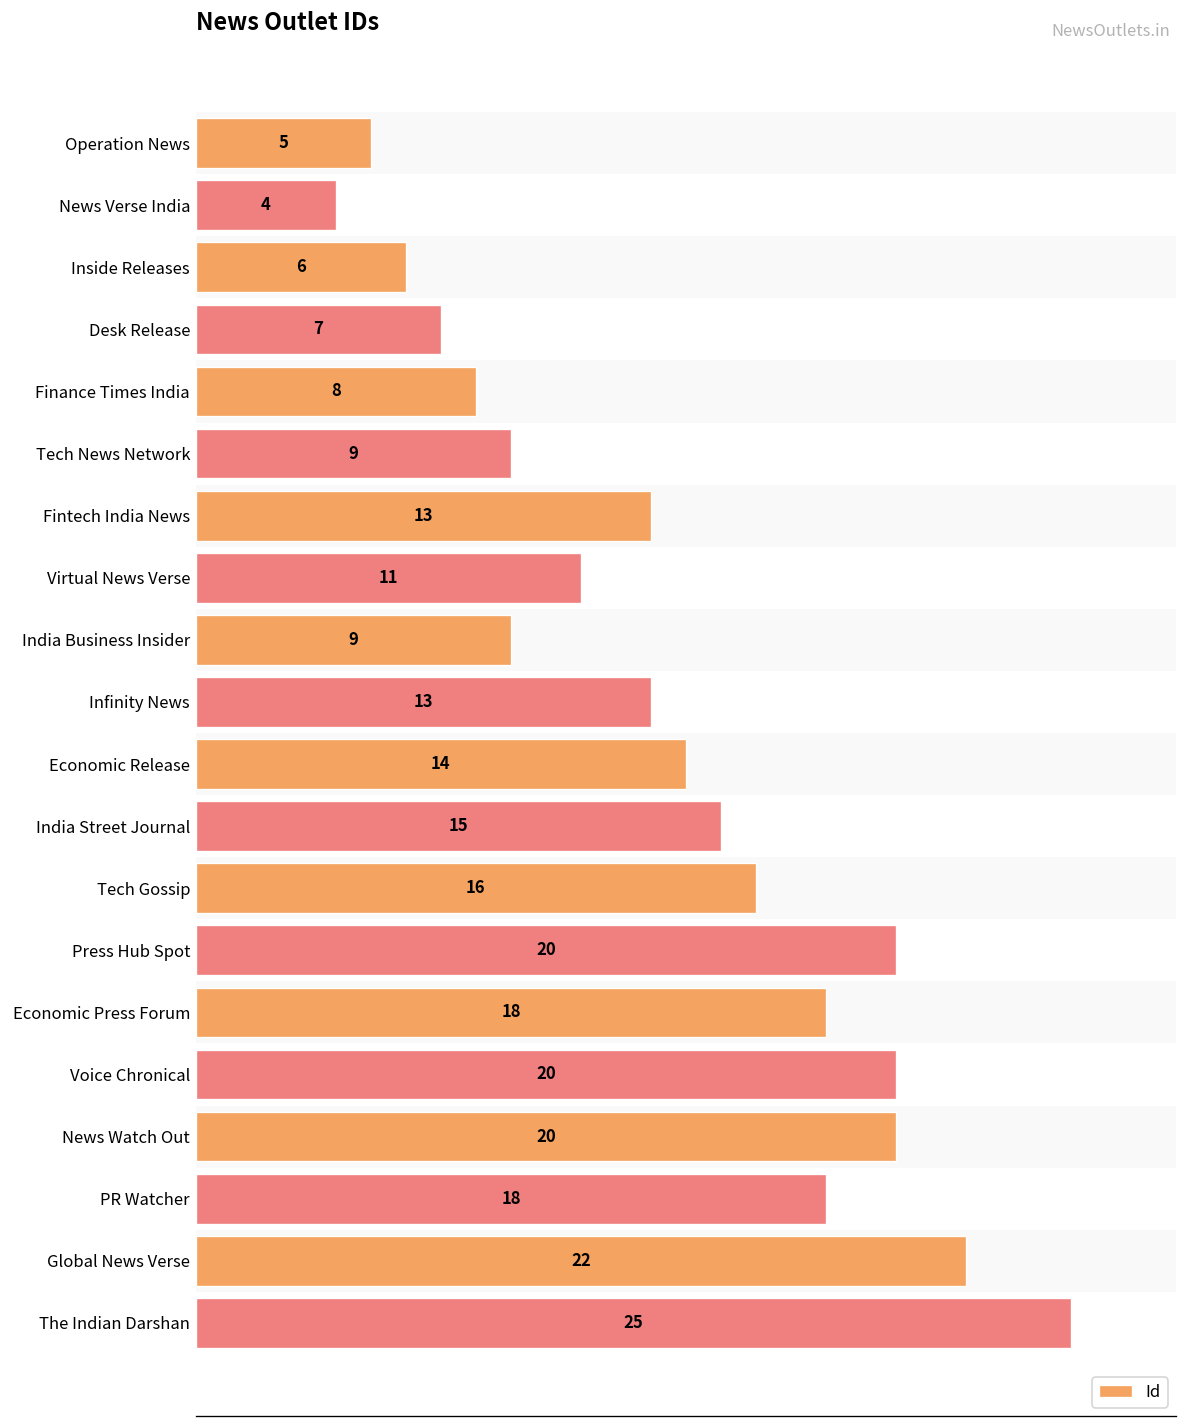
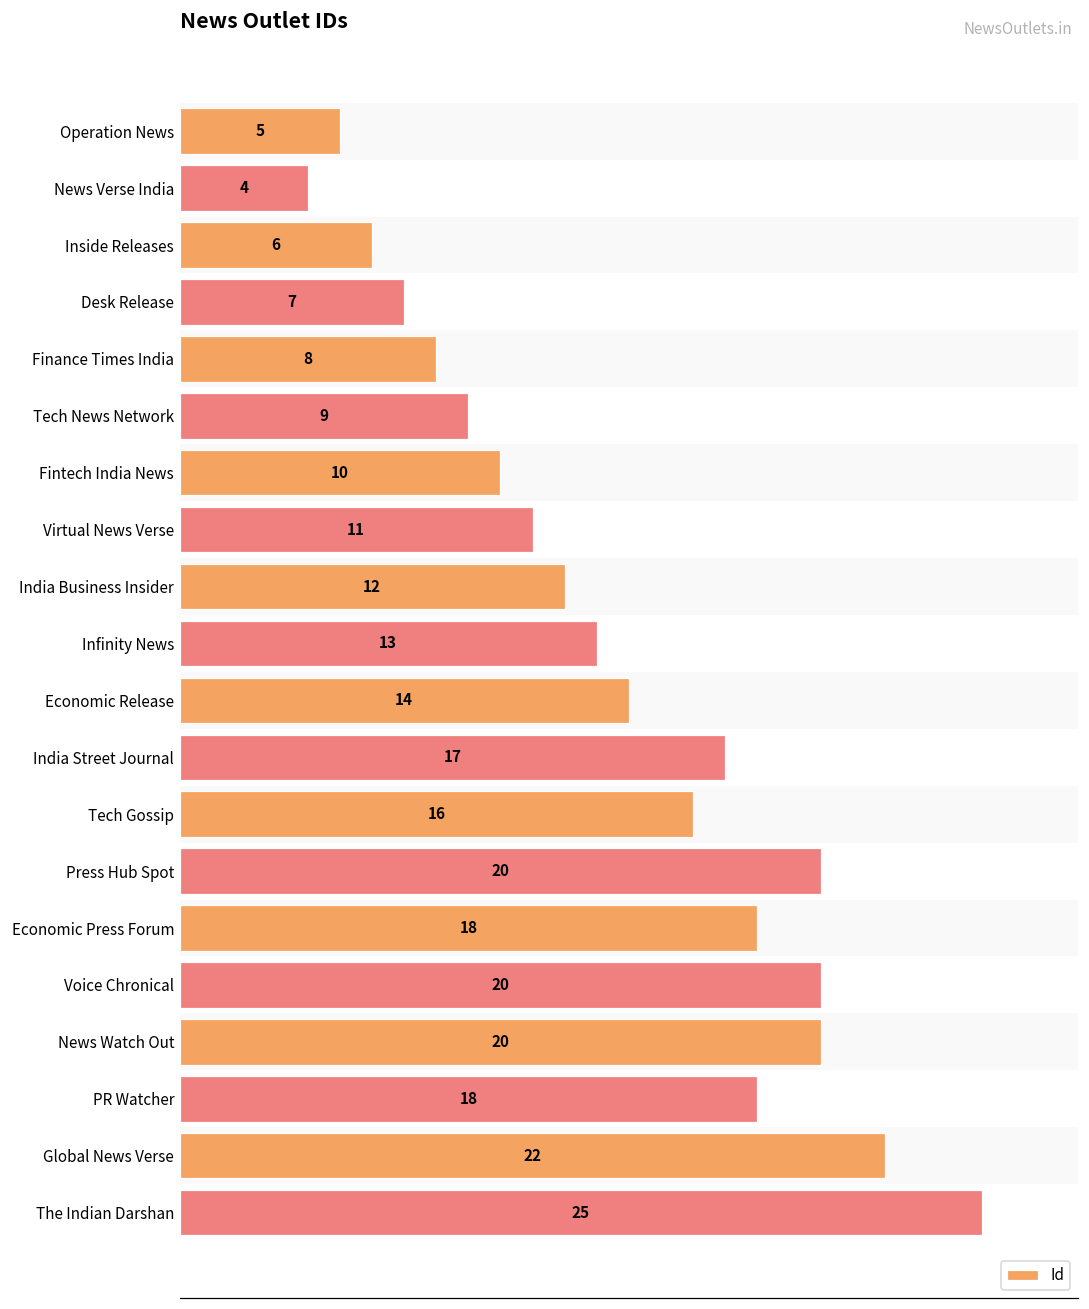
  {
    "Operation News": 5,
    "News Verse India": 4,
    "Inside Releases": 6,
    "Desk Release": 7,
    "Finance Times India": 8,
    "Tech News Network": 9,
-   "Fintech India News": 13,
+   "Fintech India News": 10,
    "Virtual News Verse": 11,
-   "India Business Insider": 9,
+   "India Business Insider": 12,
    "Infinity News": 13,
    "Economic Release": 14,
-   "India Street Journal": 15,
+   "India Street Journal": 17,
    "Tech Gossip": 16,
    "Press Hub Spot": 20,
    "Economic Press Forum": 18,
    "Voice Chronical": 20,
    "News Watch Out": 20,
    "PR Watcher": 18,
    "Global News Verse": 22,
    "The Indian Darshan": 25
  }
